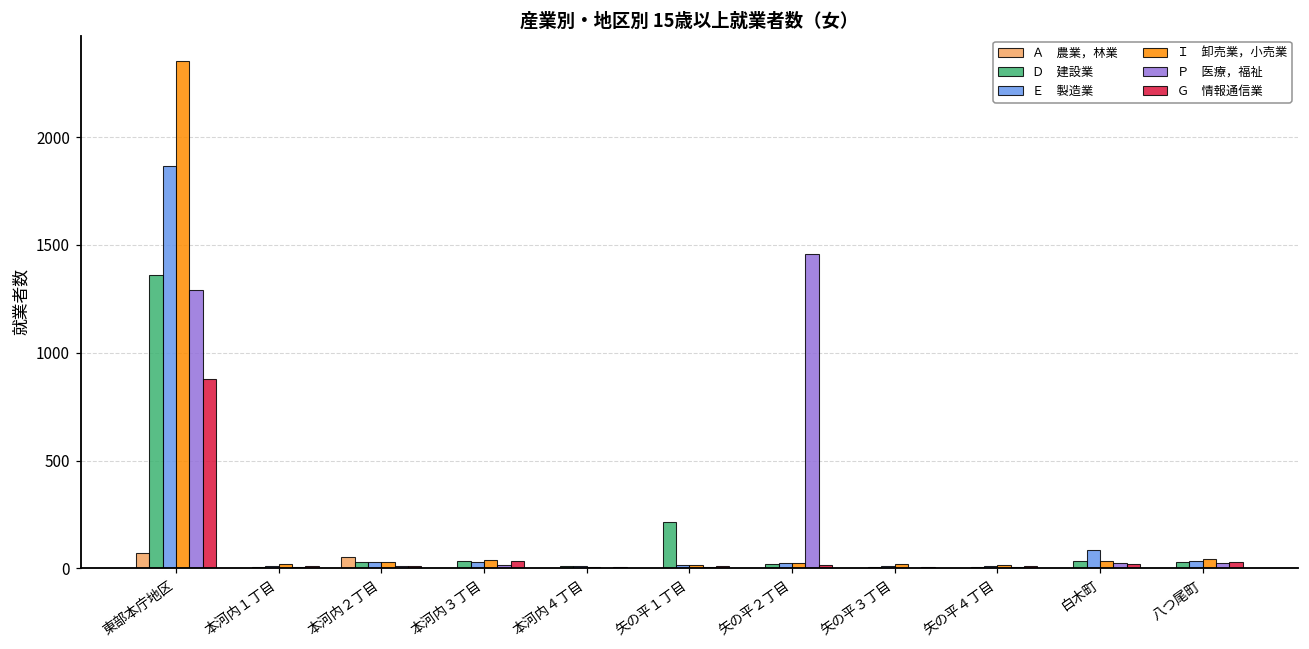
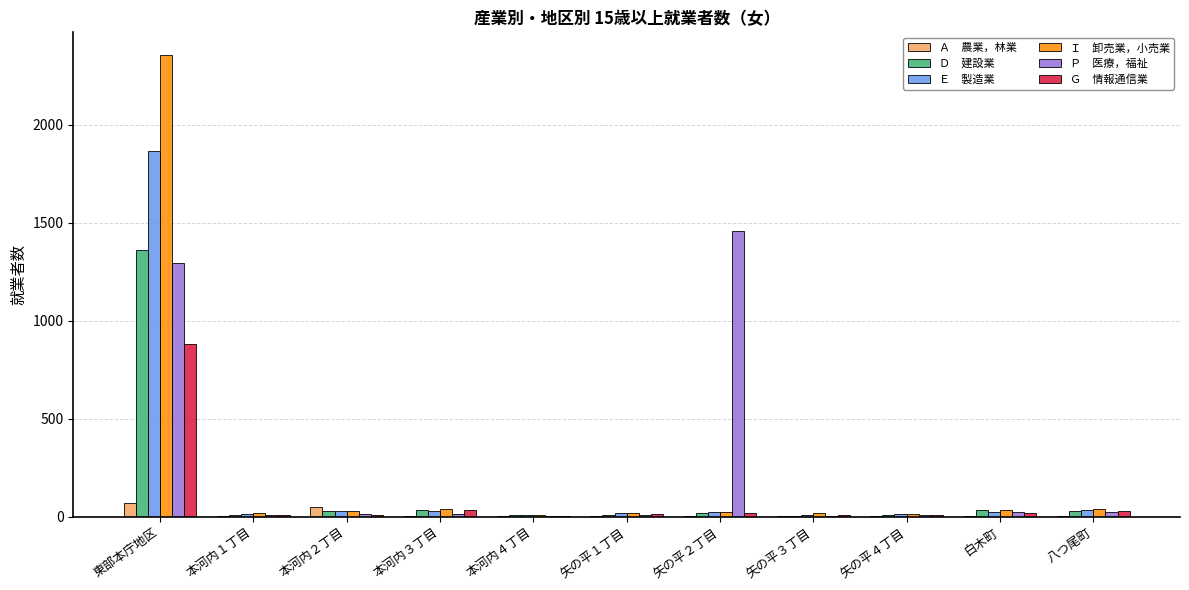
  {
    "Ａ 農業，林業": {
      "東部本庁地区": 70,
      "本河内２丁目": 50
    },
    "Ｄ 建設業": {
      "東部本庁地区": 1360,
      "本河内２丁目": 30,
      "本河内３丁目": 30,
-     "矢の平１丁目": 210,
+     "矢の平１丁目": 10,
      "矢の平２丁目": 20,
      "白木町": 40,
      "八つ尾町": 30
    },
    "Ｅ 製造業": {
      "東部本庁地区": 1870,
      "本河内２丁目": 30,
      "本河内３丁目": 30,
      "矢の平１丁目": 20,
      "矢の平２丁目": 30,
-     "白木町": 90,
+     "白木町": 20,
      "八つ尾町": 30
    },
    "Ｉ 卸売業，小売業": {
      "東部本庁地区": 2350,
      "本河内１丁目": 20,
      "本河内２丁目": 30,
      "本河内３丁目": 40,
      "矢の平１丁目": 20,
      "矢の平２丁目": 30,
      "矢の平３丁目": 20,
      "矢の平４丁目": 20,
      "白木町": 40,
      "八つ尾町": 40
    },
    "Ｐ 医療，福祉": {
      "東部本庁地区": 1290,
      "本河内３丁目": 20,
      "矢の平２丁目": 1460,
      "白木町": 20,
      "八つ尾町": 30
    },
    "Ｇ 情報通信業": {
      "東部本庁地区": 880,
      "本河内３丁目": 30,
      "矢の平２丁目": 20,
      "白木町": 20,
      "八つ尾町": 30
    }
  }
